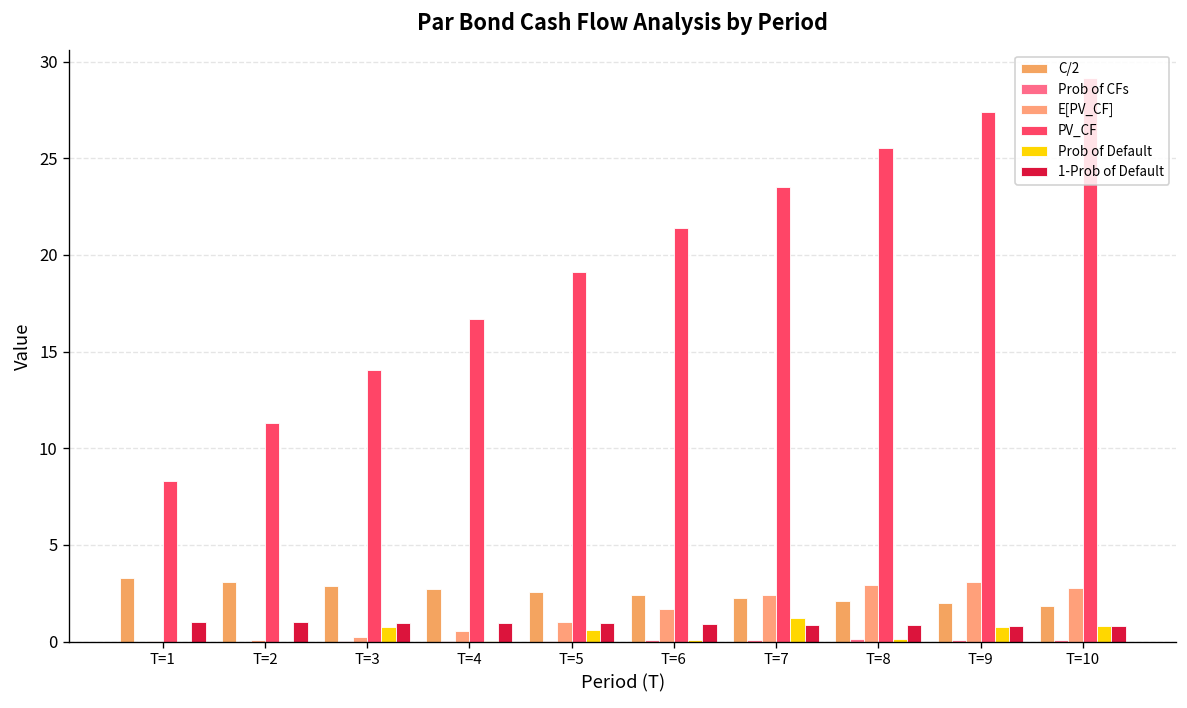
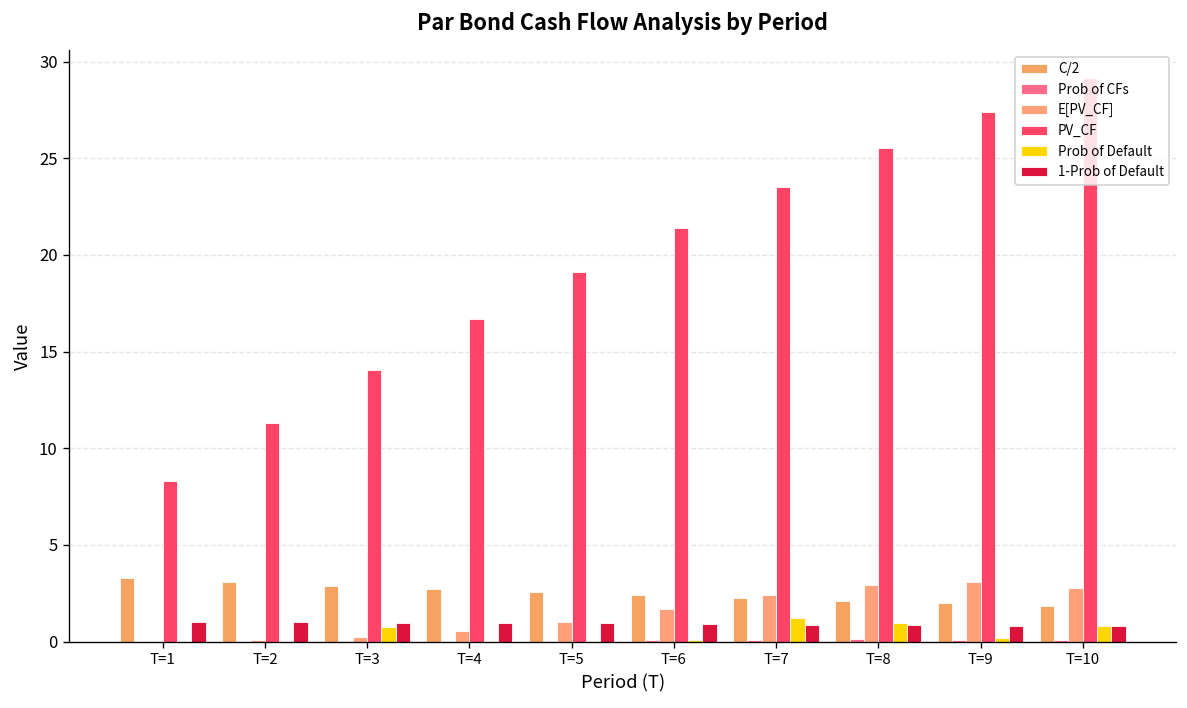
  {
    "Prob of Default": {
      "T=3": 0.7,
-     "T=5": 0.6,
+     "T=5": 0.1,
      "T=7": 1.2,
-     "T=8": 0.2,
-     "T=9": 0.8,
+     "T=8": 1.0,
+     "T=9": 0.2,
      "T=10": 0.8
    },
    "1-Prob of Default": {
      "T=1": 1.0,
      "T=2": 1.0,
      "T=3": 1.0,
      "T=4": 1.0,
      "T=5": 0.9,
      "T=6": 0.9,
      "T=7": 0.9,
      "T=8": 0.8,
      "T=9": 0.8,
      "T=10": 0.8
    }
  }
